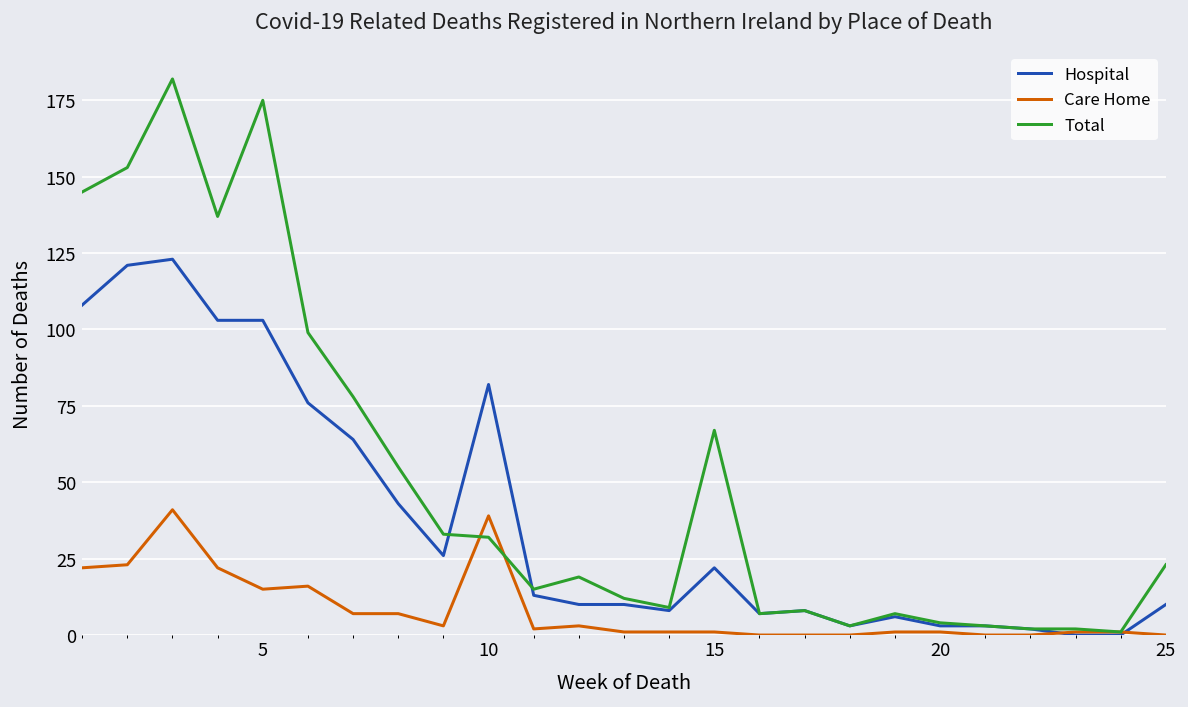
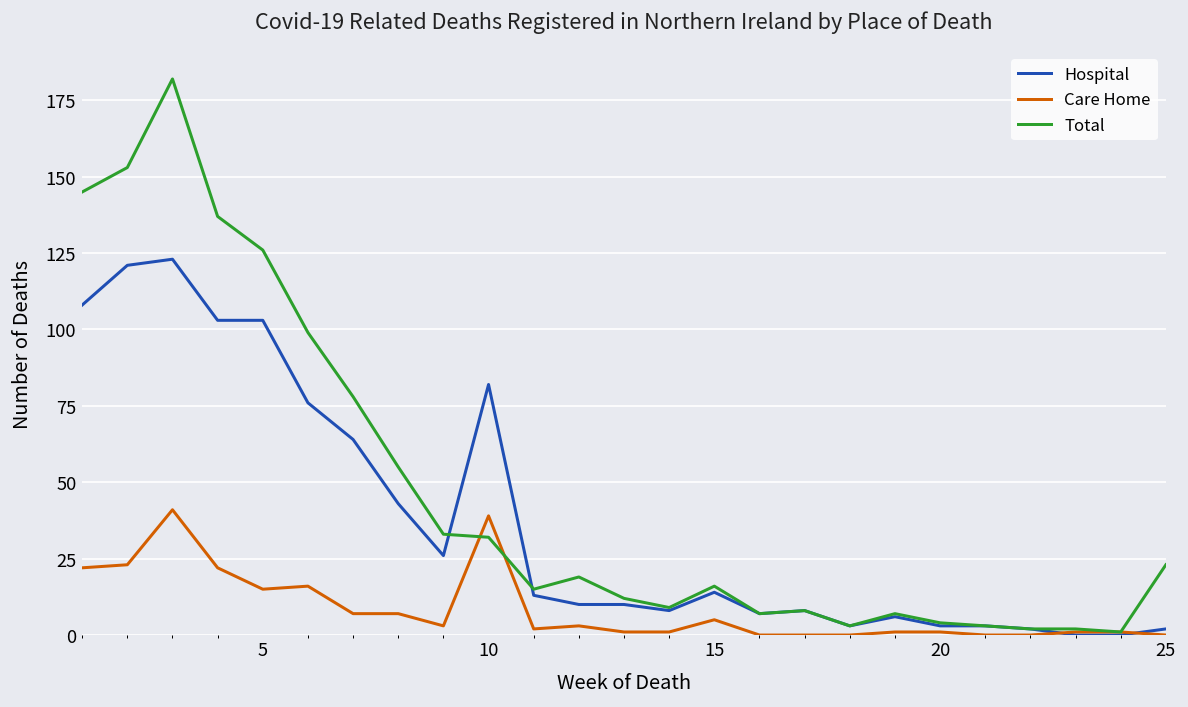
  {
    "Hospital": {
      "5": 103,
      "10": 82,
-     "15": 22,
+     "15": 14,
      "20": 3,
-     "25": 10
+     "25": 2
    },
    "Care Home": {
      "5": 15,
      "10": 39,
-     "15": 1,
+     "15": 5,
      "20": 1,
      "25": 0
    },
    "Total": {
-     "5": 175,
+     "5": 126,
      "10": 32,
-     "15": 67,
+     "15": 16,
      "20": 4,
      "25": 23
    }
  }
